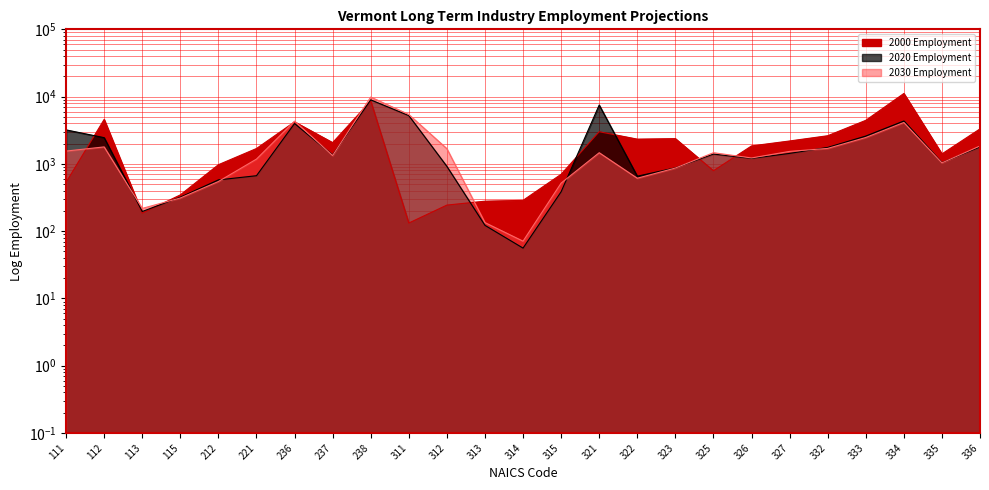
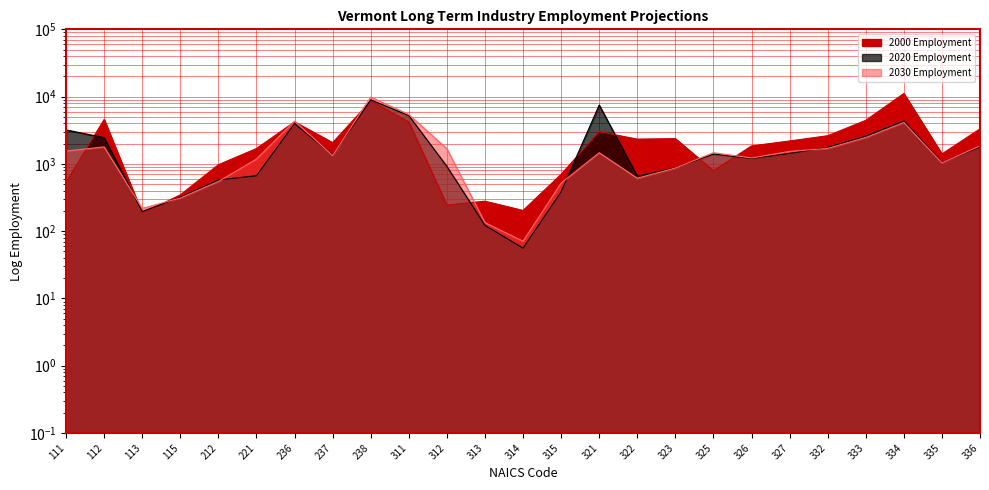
  {
    "2000 Employment": {
      "111": 500,
      "112": 5000,
      "212": 1000,
      "221": 1700,
      "237": 2100,
-     "311": 130,
+     "311": 4000,
      "312": 240,
      "313": 280,
-     "314": 290,
+     "314": 200,
      "315": 700,
      "321": 3000,
      "322": 2300,
      "323": 2400,
      "325": 800,
      "326": 1800,
      "327": 2200,
      "332": 2600,
      "333": 4000,
      "334": 11000,
      "335": 1400,
      "336": 3000
    },
    "2020 Employment": {
      "111": 3000,
      "112": 2500,
      "221": 700,
      "312": 900,
      "313": 120,
      "314": 60,
      "315": 400,
      "321": 8000
    },
    "2030 Employment": {
      "111": 1600,
      "112": 1800,
      "113": 220,
      "221": 1200,
      "238": 10000,
      "312": 1700,
      "313": 130,
      "314": 70,
      "315": 500,
      "321": 1500
    }
  }
